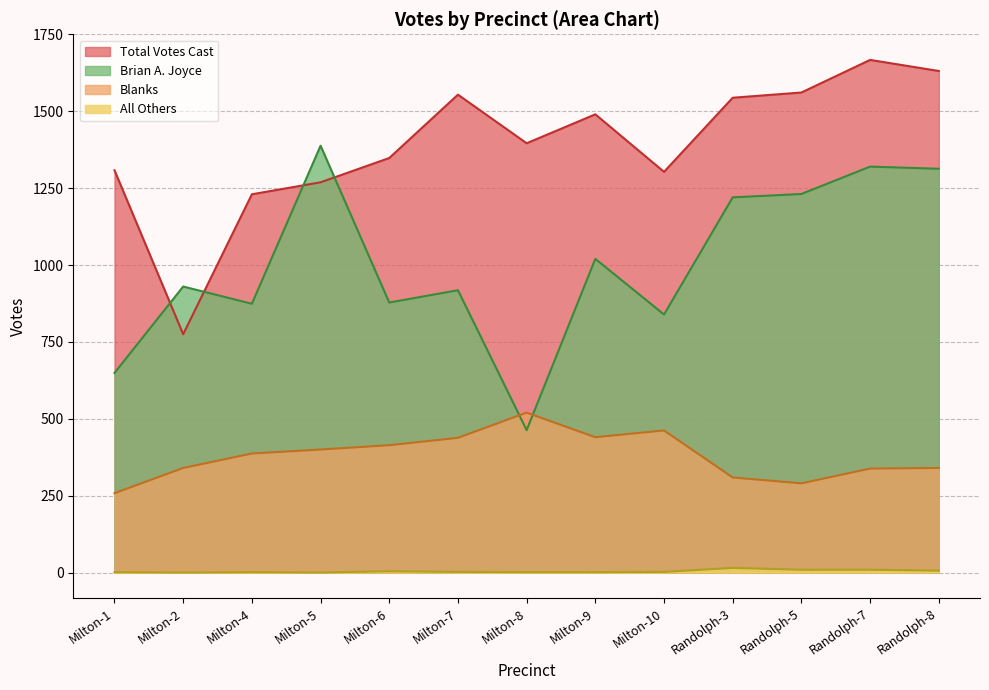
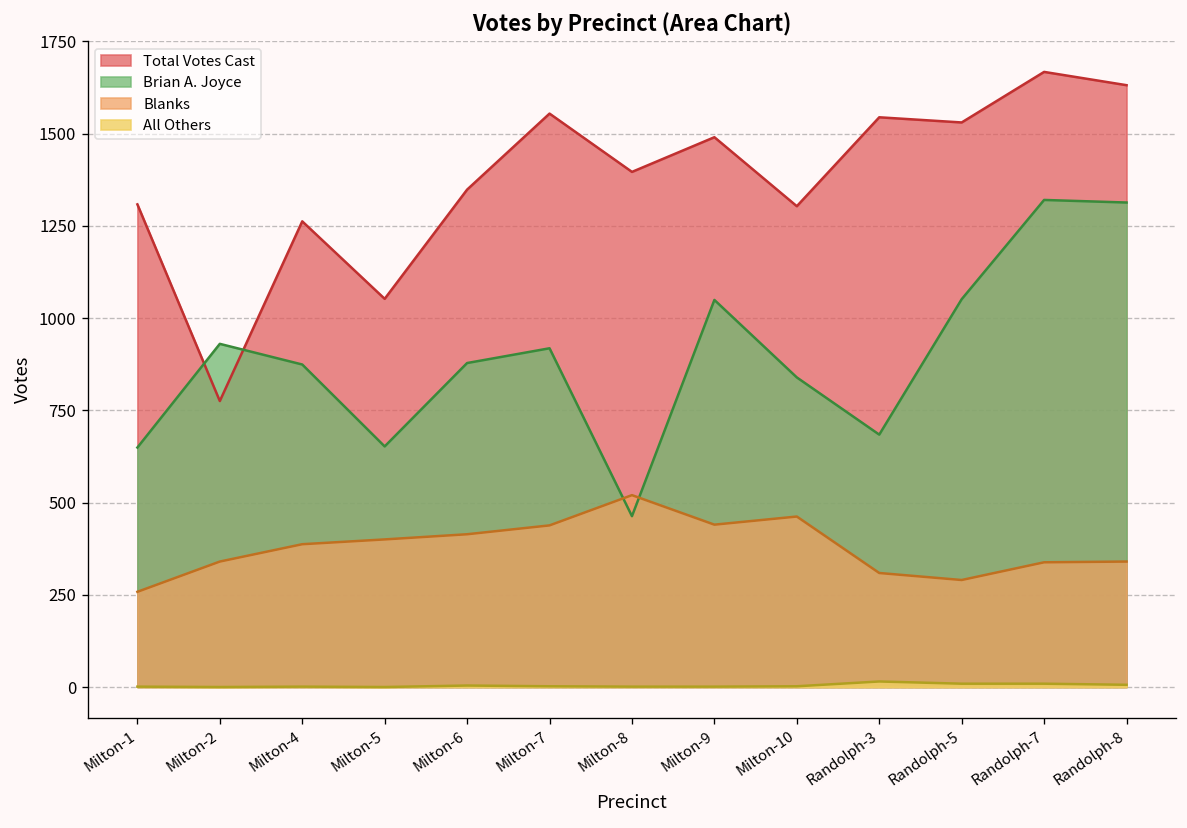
  {
    "Total Votes Cast": {
      "Milton-1": 1310,
      "Milton-2": 780,
-     "Milton-4": 1230,
-     "Milton-5": 1270,
+     "Milton-4": 1260,
+     "Milton-5": 1050,
      "Milton-6": 1350,
      "Milton-7": 1550,
      "Milton-8": 1400,
      "Milton-9": 1490,
      "Milton-10": 1300,
      "Randolph-3": 1540,
-     "Randolph-5": 1560,
+     "Randolph-5": 1530,
      "Randolph-7": 1670,
      "Randolph-8": 1630
    },
    "Brian A. Joyce": {
      "Milton-1": 650,
      "Milton-2": 930,
      "Milton-4": 870,
-     "Milton-5": 1390,
+     "Milton-5": 650,
      "Milton-6": 880,
      "Milton-7": 920,
      "Milton-8": 460,
-     "Milton-9": 1020,
+     "Milton-9": 1050,
      "Milton-10": 840,
-     "Randolph-3": 1220,
-     "Randolph-5": 1230,
+     "Randolph-3": 680,
+     "Randolph-5": 1050,
      "Randolph-7": 1320,
      "Randolph-8": 1310
    }
  }
